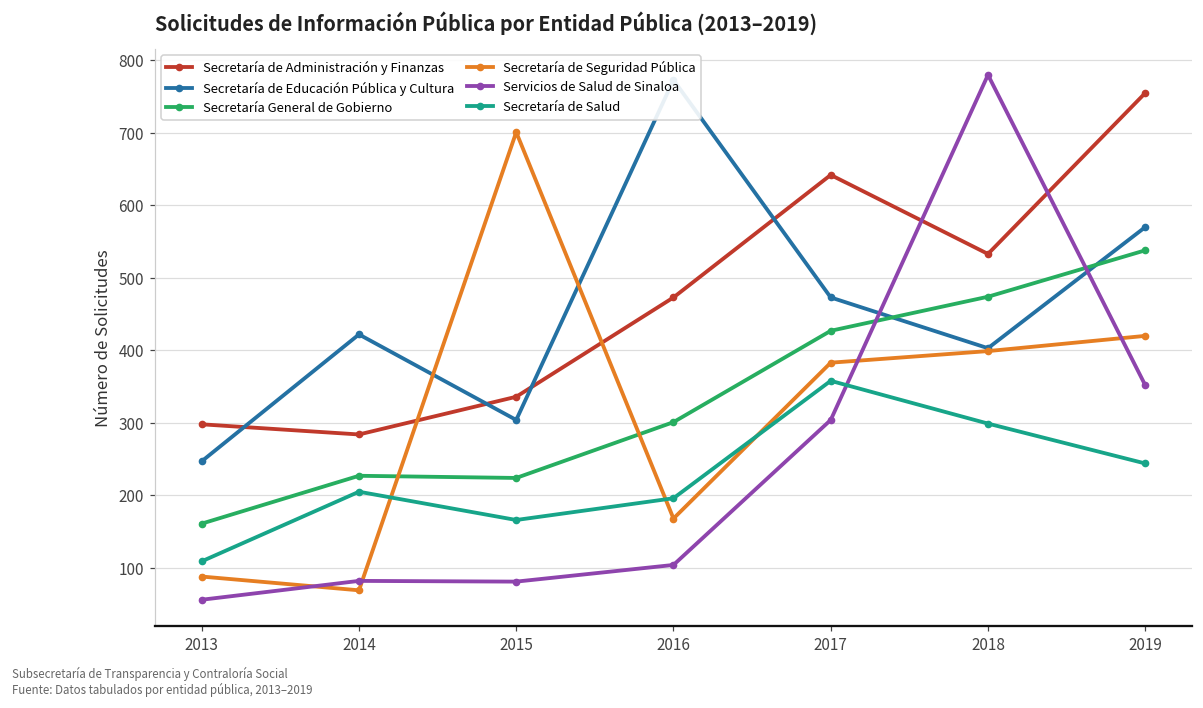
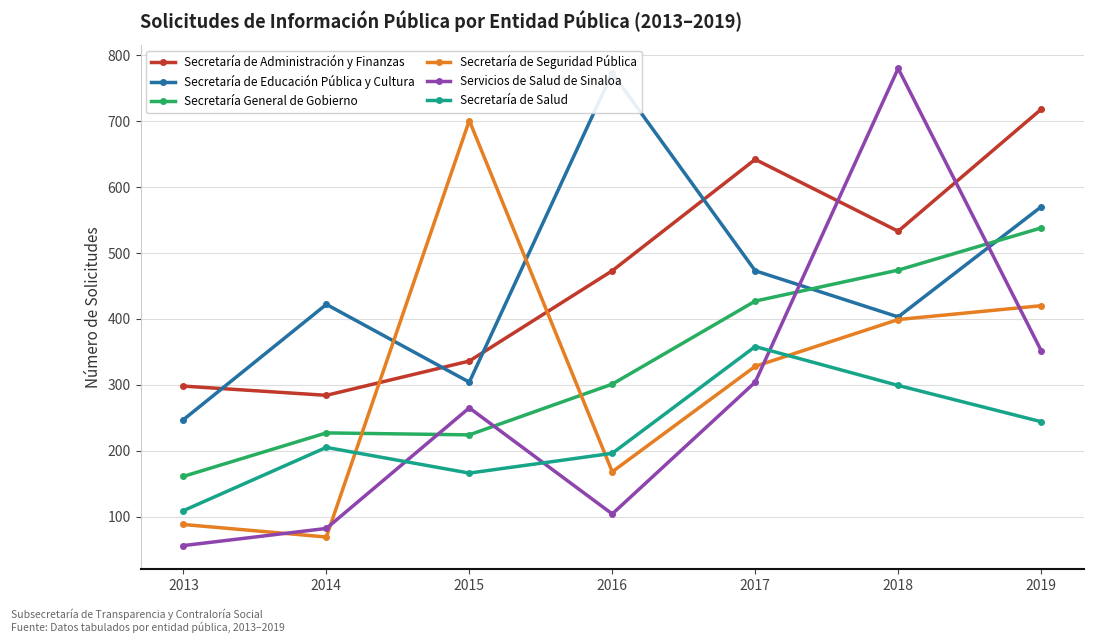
  {
    "Secretaría de Administración y Finanzas": {
      "2013": 300,
      "2014": 280,
      "2015": 340,
      "2016": 470,
      "2017": 640,
      "2018": 530,
-     "2019": 760
+     "2019": 720
    },
    "Secretaría de Seguridad Pública": {
      "2013": 90,
      "2014": 70,
      "2015": 700,
      "2016": 170,
-     "2017": 380,
+     "2017": 330,
      "2018": 400,
      "2019": 420
    },
    "Servicios de Salud de Sinaloa": {
      "2013": 60,
      "2014": 80,
-     "2015": 80,
+     "2015": 270,
      "2016": 100,
      "2017": 300,
      "2018": 780,
      "2019": 350
    }
  }
